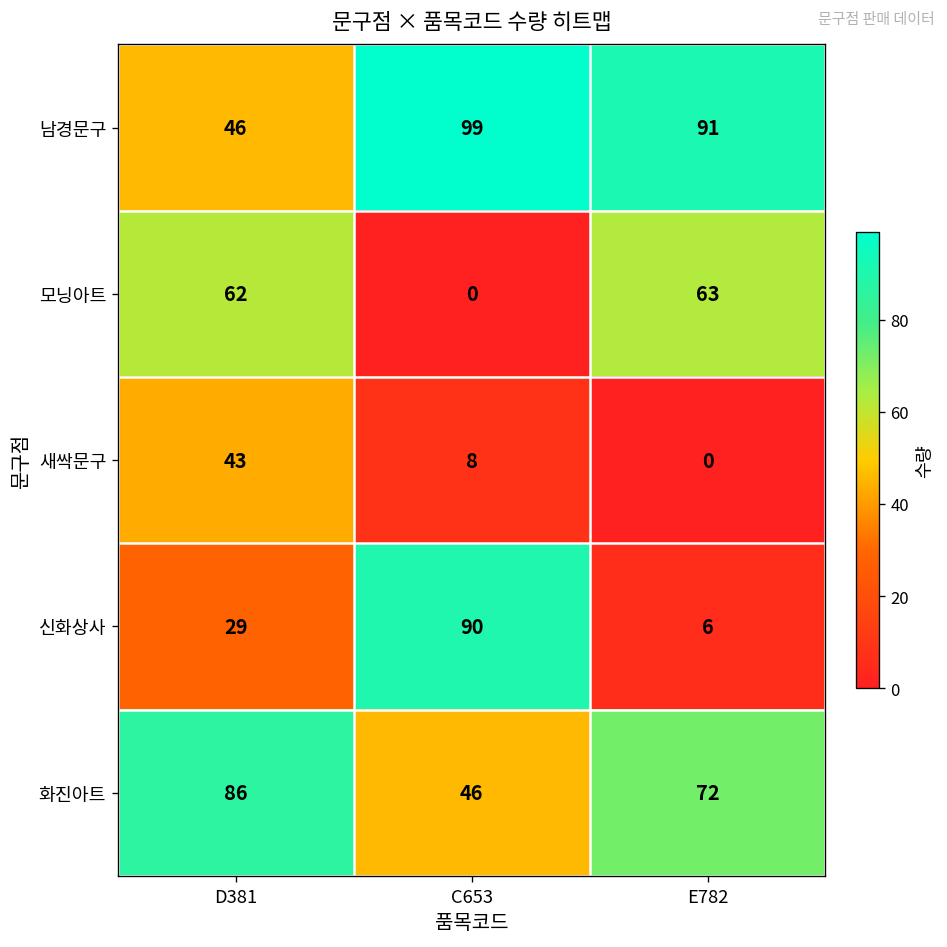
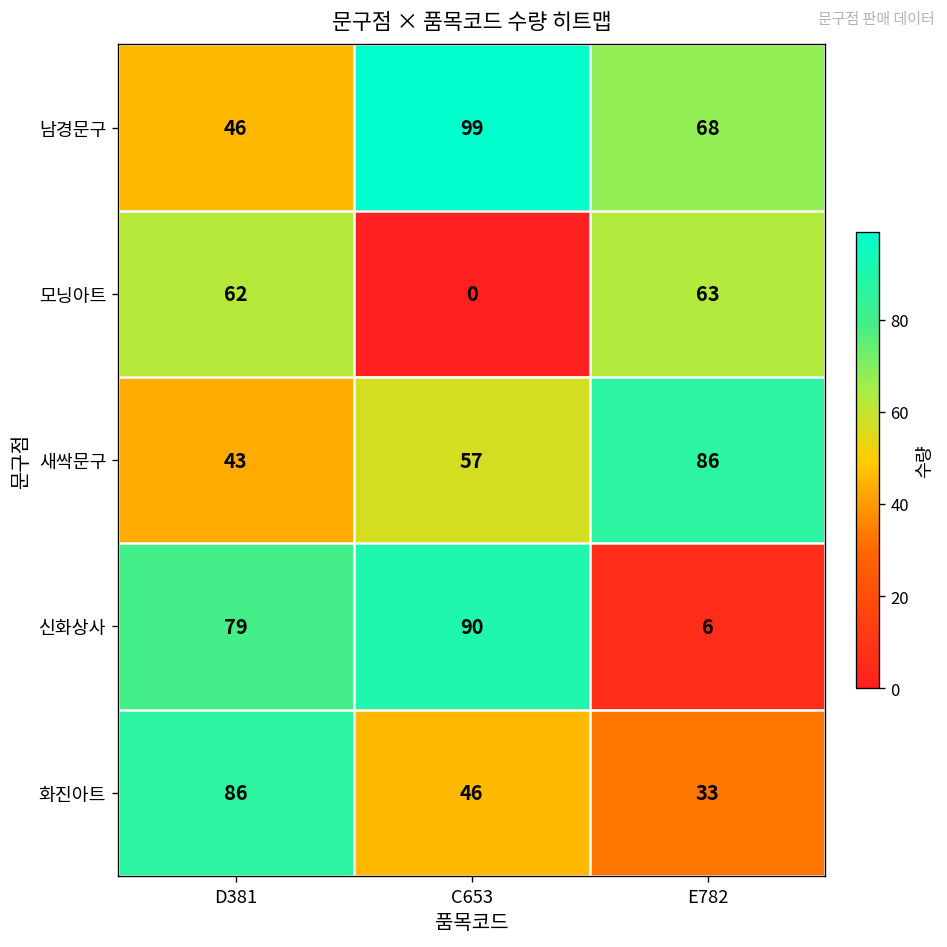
  {
    "남경문구": {
      "D381": 46,
      "C653": 99,
-     "E782": 91
+     "E782": 68
    },
    "모닝아트": {
      "D381": 62,
      "C653": 0,
      "E782": 63
    },
    "새싹문구": {
      "D381": 43,
-     "C653": 8,
-     "E782": 0
+     "C653": 57,
+     "E782": 86
    },
    "신화상사": {
-     "D381": 29,
+     "D381": 79,
      "C653": 90,
      "E782": 6
    },
    "화진아트": {
      "D381": 86,
      "C653": 46,
-     "E782": 72
+     "E782": 33
    }
  }
